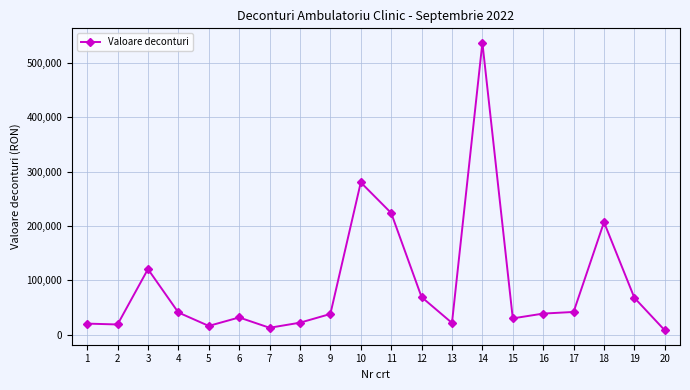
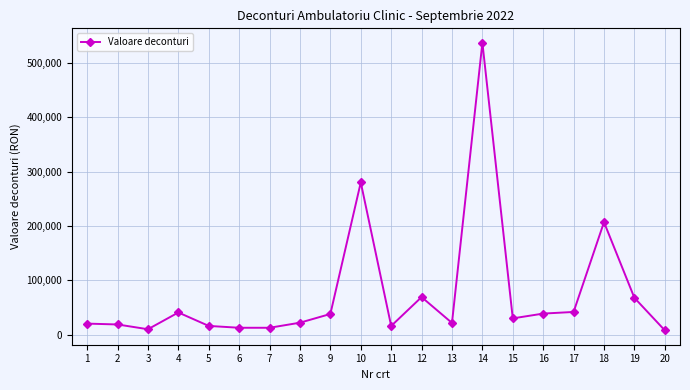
  {
    "1": "20,000",
    "2": "20,000",
-   "3": "120,000",
+   "3": "10,000",
    "4": "40,000",
    "5": "20,000",
-   "6": "30,000",
+   "6": "10,000",
    "7": "10,000",
    "8": "20,000",
    "9": "40,000",
    "10": "280,000",
-   "11": "220,000",
+   "11": "20,000",
    "12": "70,000",
    "13": "20,000",
    "14": "540,000",
    "15": "30,000",
    "16": "40,000",
    "17": "40,000",
    "18": "210,000",
    "19": "70,000",
    "20": "10,000"
  }
